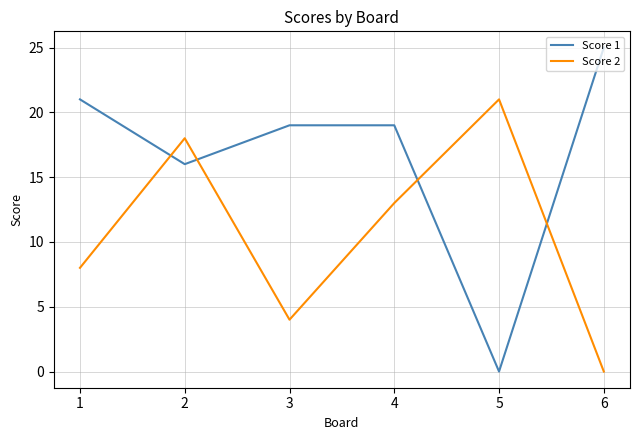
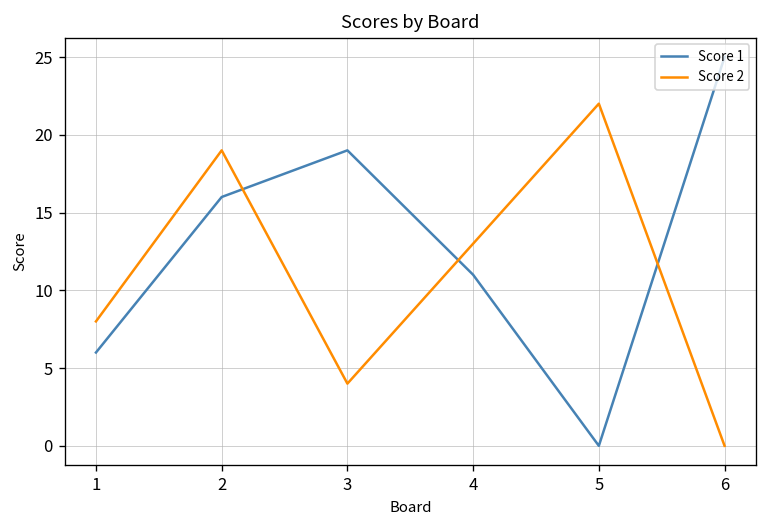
  {
    "Score 1": {
-     "1": 21,
+     "1": 6,
      "2": 16,
      "3": 19,
-     "4": 19,
+     "4": 11,
      "5": 0
    },
    "Score 2": {
      "1": 8,
-     "2": 18,
+     "2": 19,
      "3": 4,
      "4": 13,
-     "5": 21,
+     "5": 22,
      "6": 0
    }
  }
